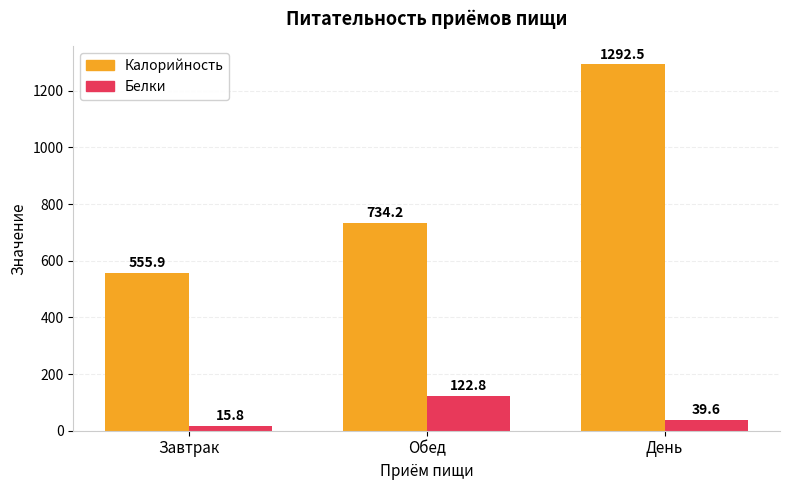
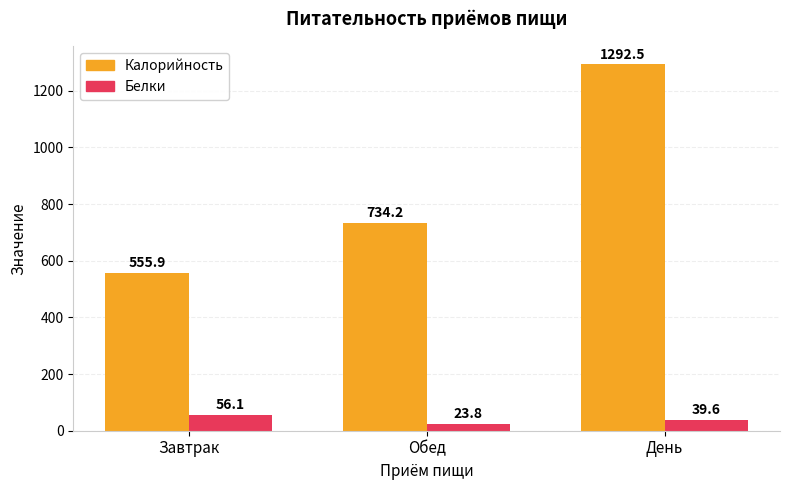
  {
    "Калорийность": {
      "Завтрак": 555.9,
      "Обед": 734.2,
      "День": 1292.5
    },
    "Белки": {
-     "Завтрак": 15.8,
-     "Обед": 122.8,
+     "Завтрак": 56.1,
+     "Обед": 23.8,
      "День": 39.6
    }
  }
